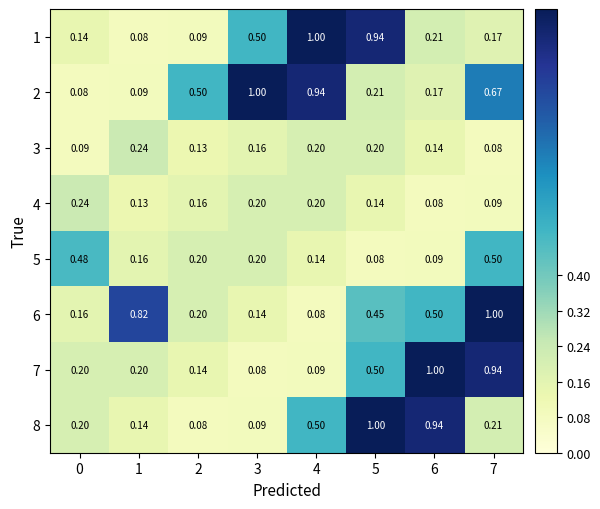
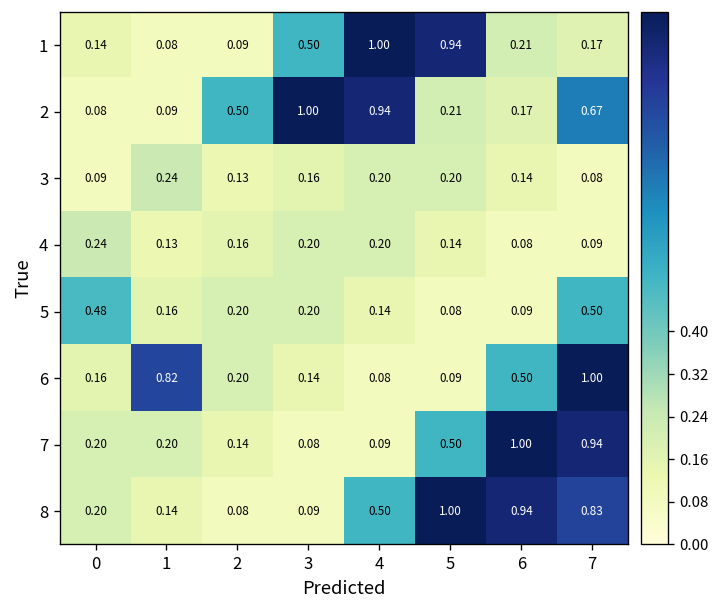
  {
    "1": {
      "0": 0.14,
      "1": 0.08,
      "2": 0.09,
      "3": 0.50,
      "4": 1.00,
      "5": 0.94,
      "6": 0.21,
      "7": 0.17
    },
    "2": {
      "0": 0.08,
      "1": 0.09,
      "2": 0.50,
      "3": 1.00,
      "4": 0.94,
      "5": 0.21,
      "6": 0.17,
      "7": 0.67
    },
    "3": {
      "0": 0.09,
      "1": 0.24,
      "2": 0.13,
      "3": 0.16,
      "4": 0.20,
      "5": 0.20,
      "6": 0.14,
      "7": 0.08
    },
    "4": {
      "0": 0.24,
      "1": 0.13,
      "2": 0.16,
      "3": 0.20,
      "4": 0.20,
      "5": 0.14,
      "6": 0.08,
      "7": 0.09
    },
    "5": {
      "0": 0.48,
      "1": 0.16,
      "2": 0.20,
      "3": 0.20,
      "4": 0.14,
      "5": 0.08,
      "6": 0.09,
      "7": 0.50
    },
    "6": {
      "0": 0.16,
      "1": 0.82,
      "2": 0.20,
      "3": 0.14,
      "4": 0.08,
-     "5": 0.45,
+     "5": 0.09,
      "6": 0.50,
      "7": 1.00
    },
    "7": {
      "0": 0.20,
      "1": 0.20,
      "2": 0.14,
      "3": 0.08,
      "4": 0.09,
      "5": 0.50,
      "6": 1.00,
      "7": 0.94
    },
    "8": {
      "0": 0.20,
      "1": 0.14,
      "2": 0.08,
      "3": 0.09,
      "4": 0.50,
      "5": 1.00,
      "6": 0.94,
-     "7": 0.21
+     "7": 0.83
    }
  }
